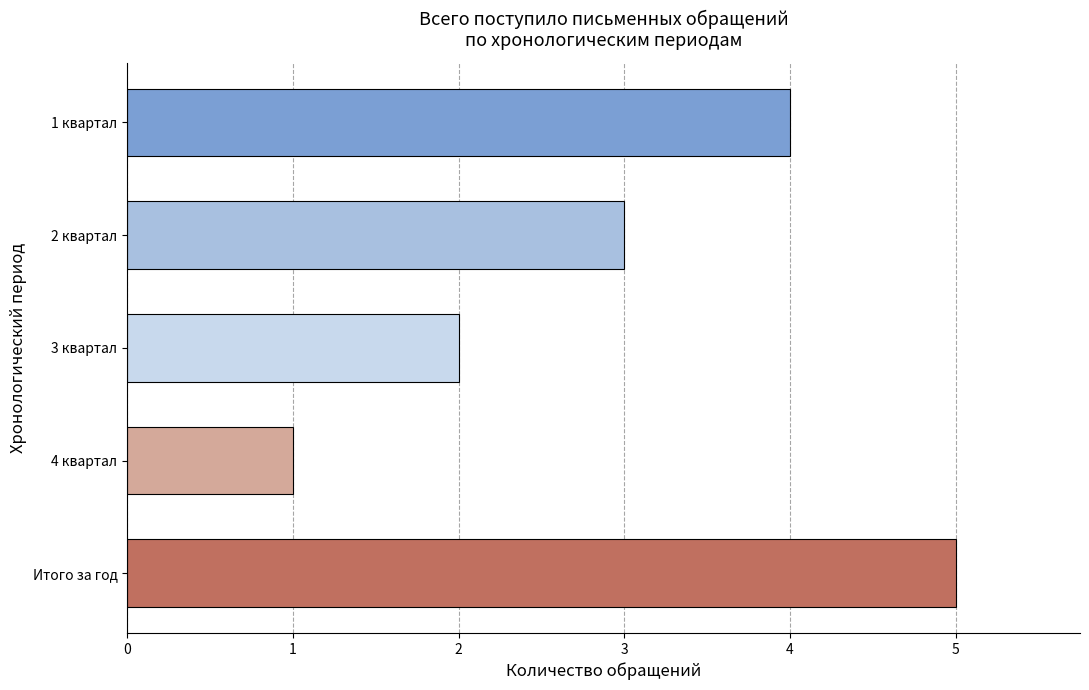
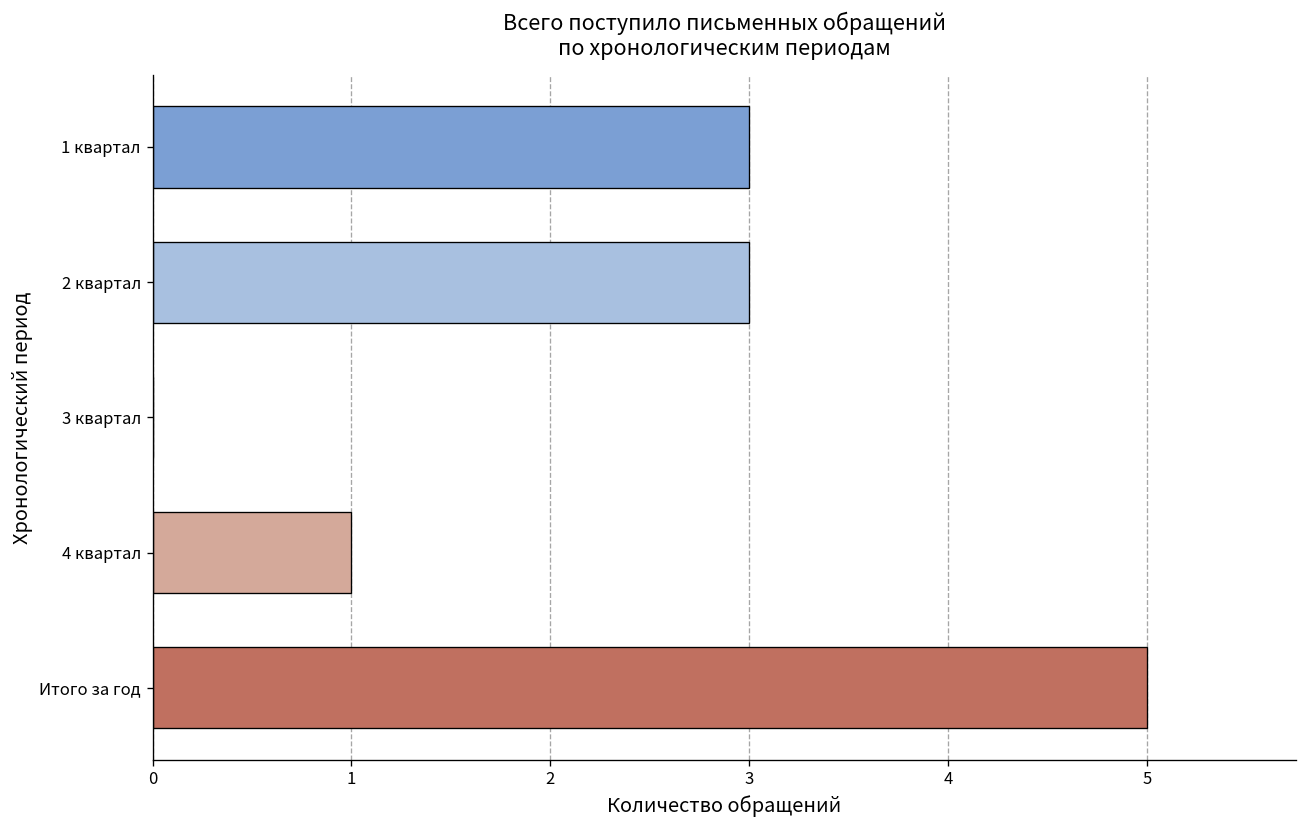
  {
-   "1 квартал": 4,
+   "1 квартал": 3,
    "2 квартал": 3,
-   "3 квартал": 2,
+   "3 квартал": 0,
    "4 квартал": 1,
    "Итого за год": 5
  }
